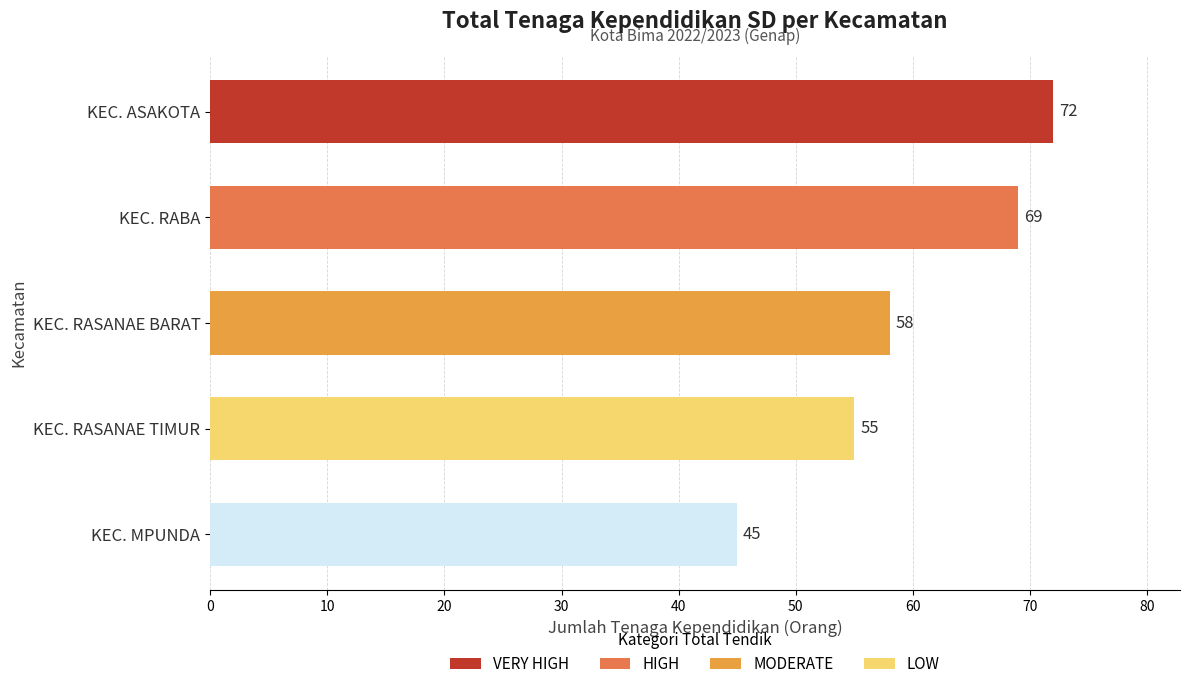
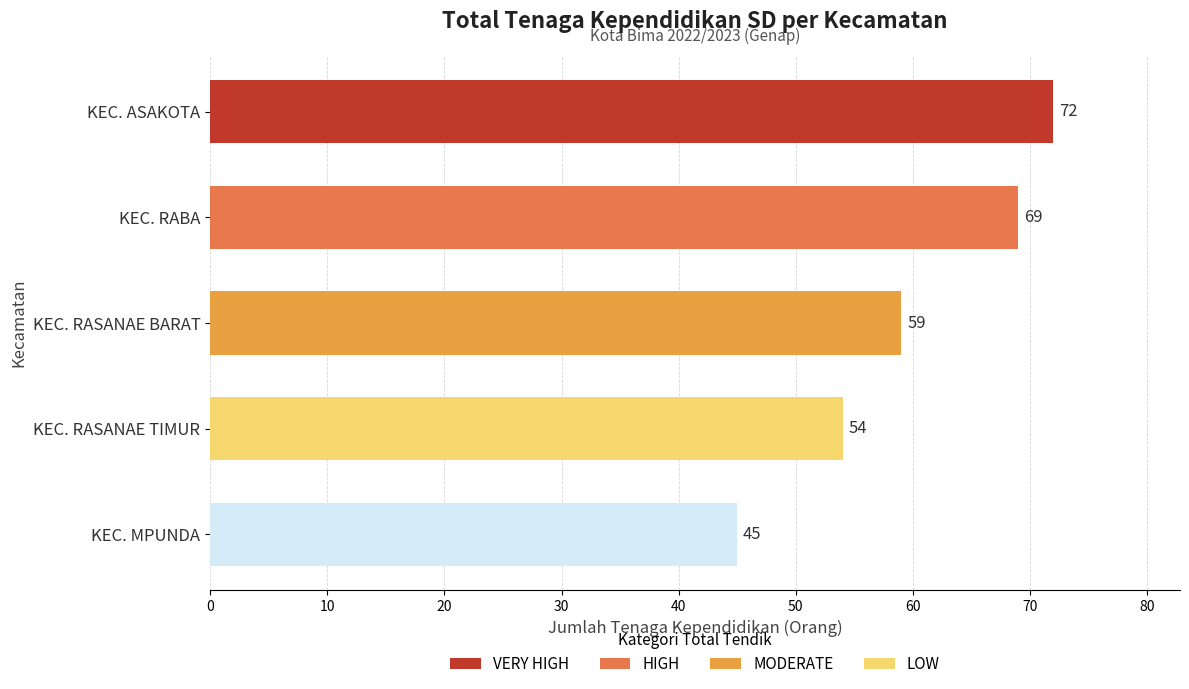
  {
    "KEC. ASAKOTA": 72,
    "KEC. RABA": 69,
-   "KEC. RASANAE BARAT": 58,
-   "KEC. RASANAE TIMUR": 55,
+   "KEC. RASANAE BARAT": 59,
+   "KEC. RASANAE TIMUR": 54,
    "KEC. MPUNDA": 45
  }
